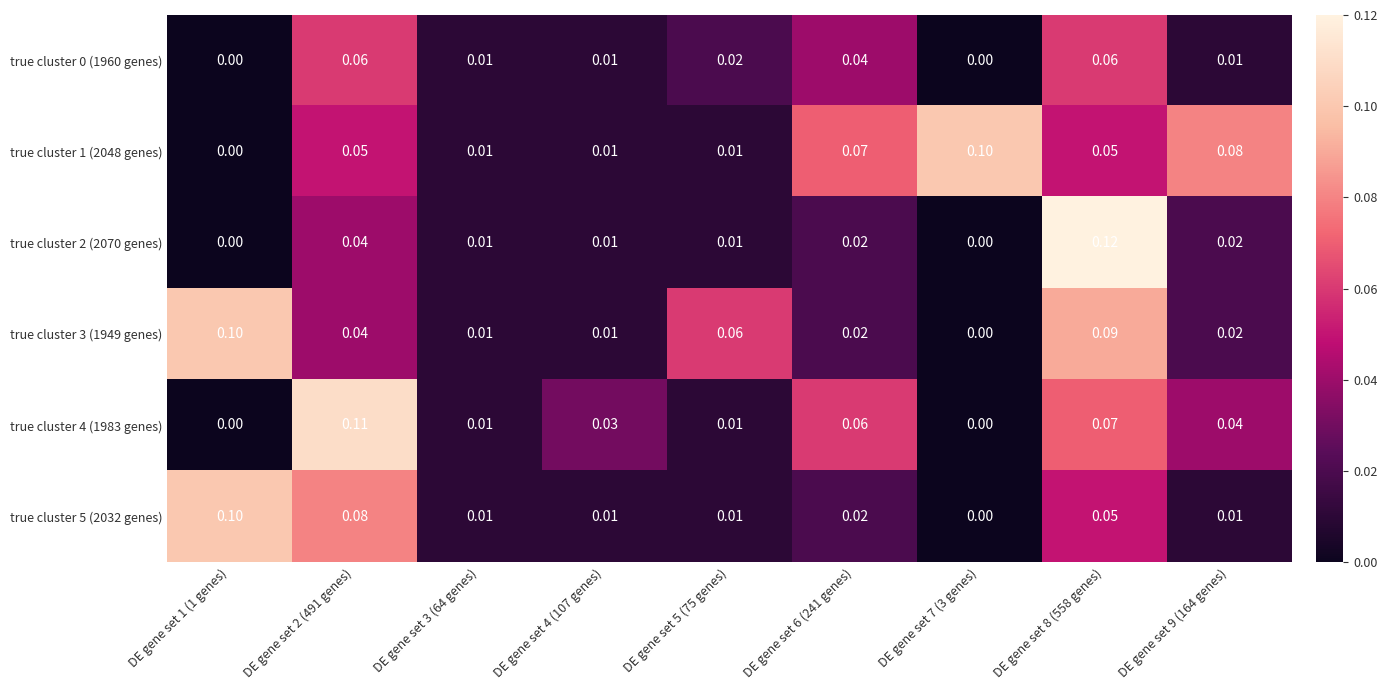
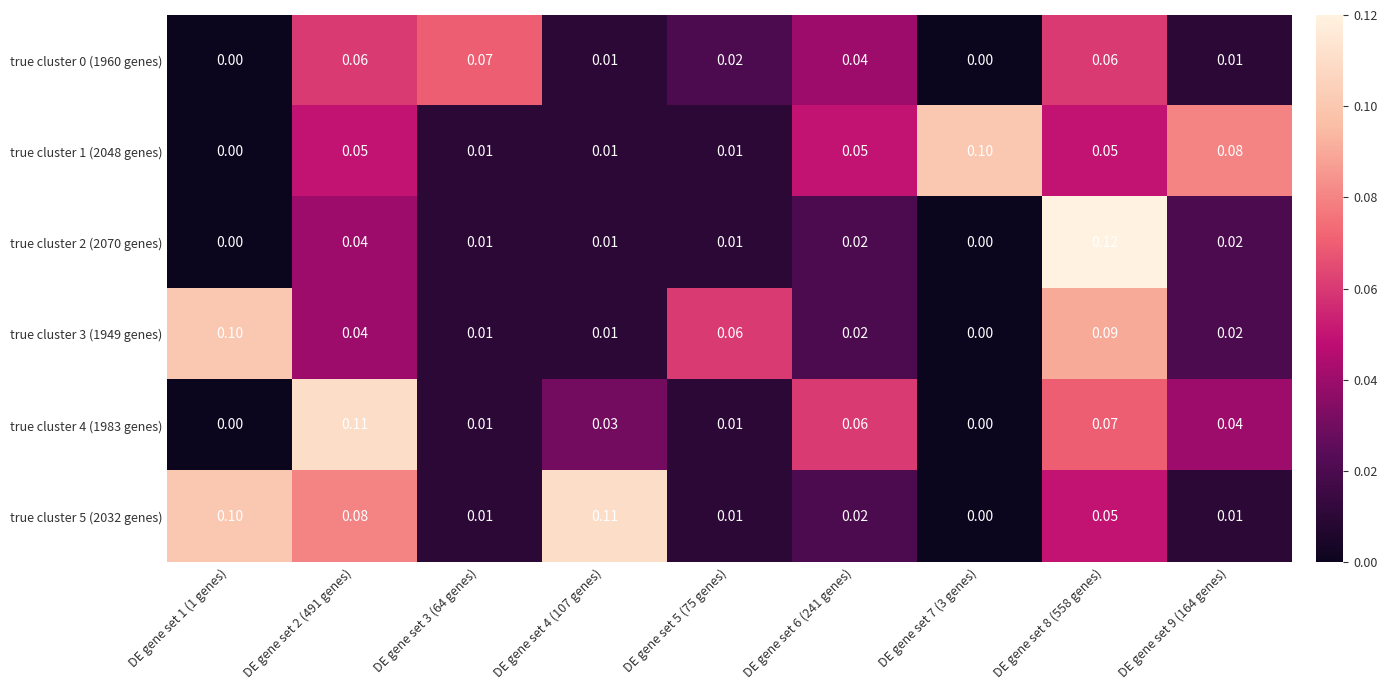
  {
    "true cluster 0 (1960 genes)": {
      "DE gene set 1 (1 genes)": 0.00,
      "DE gene set 2 (491 genes)": 0.06,
-     "DE gene set 3 (64 genes)": 0.01,
+     "DE gene set 3 (64 genes)": 0.07,
      "DE gene set 4 (107 genes)": 0.01,
      "DE gene set 5 (75 genes)": 0.02,
      "DE gene set 6 (241 genes)": 0.04,
      "DE gene set 7 (3 genes)": 0.00,
      "DE gene set 8 (558 genes)": 0.06,
      "DE gene set 9 (164 genes)": 0.01
    },
    "true cluster 1 (2048 genes)": {
      "DE gene set 1 (1 genes)": 0.00,
      "DE gene set 2 (491 genes)": 0.05,
      "DE gene set 3 (64 genes)": 0.01,
      "DE gene set 4 (107 genes)": 0.01,
      "DE gene set 5 (75 genes)": 0.01,
-     "DE gene set 6 (241 genes)": 0.07,
+     "DE gene set 6 (241 genes)": 0.05,
      "DE gene set 7 (3 genes)": 0.10,
      "DE gene set 8 (558 genes)": 0.05,
      "DE gene set 9 (164 genes)": 0.08
    },
    "true cluster 2 (2070 genes)": {
      "DE gene set 1 (1 genes)": 0.00,
      "DE gene set 2 (491 genes)": 0.04,
      "DE gene set 3 (64 genes)": 0.01,
      "DE gene set 4 (107 genes)": 0.01,
      "DE gene set 5 (75 genes)": 0.01,
      "DE gene set 6 (241 genes)": 0.02,
      "DE gene set 7 (3 genes)": 0.00,
      "DE gene set 9 (164 genes)": 0.02
    },
    "true cluster 3 (1949 genes)": {
      "DE gene set 1 (1 genes)": 0.10,
      "DE gene set 2 (491 genes)": 0.04,
      "DE gene set 3 (64 genes)": 0.01,
      "DE gene set 4 (107 genes)": 0.01,
      "DE gene set 5 (75 genes)": 0.06,
      "DE gene set 6 (241 genes)": 0.02,
      "DE gene set 7 (3 genes)": 0.00,
      "DE gene set 8 (558 genes)": 0.09,
      "DE gene set 9 (164 genes)": 0.02
    },
    "true cluster 4 (1983 genes)": {
      "DE gene set 1 (1 genes)": 0.00,
      "DE gene set 2 (491 genes)": 0.11,
      "DE gene set 3 (64 genes)": 0.01,
      "DE gene set 4 (107 genes)": 0.03,
      "DE gene set 5 (75 genes)": 0.01,
      "DE gene set 6 (241 genes)": 0.06,
      "DE gene set 7 (3 genes)": 0.00,
      "DE gene set 8 (558 genes)": 0.07,
      "DE gene set 9 (164 genes)": 0.04
    },
    "true cluster 5 (2032 genes)": {
      "DE gene set 1 (1 genes)": 0.10,
      "DE gene set 2 (491 genes)": 0.08,
      "DE gene set 3 (64 genes)": 0.01,
-     "DE gene set 4 (107 genes)": 0.01,
+     "DE gene set 4 (107 genes)": 0.11,
      "DE gene set 5 (75 genes)": 0.01,
      "DE gene set 6 (241 genes)": 0.02,
      "DE gene set 7 (3 genes)": 0.00,
      "DE gene set 8 (558 genes)": 0.05,
      "DE gene set 9 (164 genes)": 0.01
    }
  }
